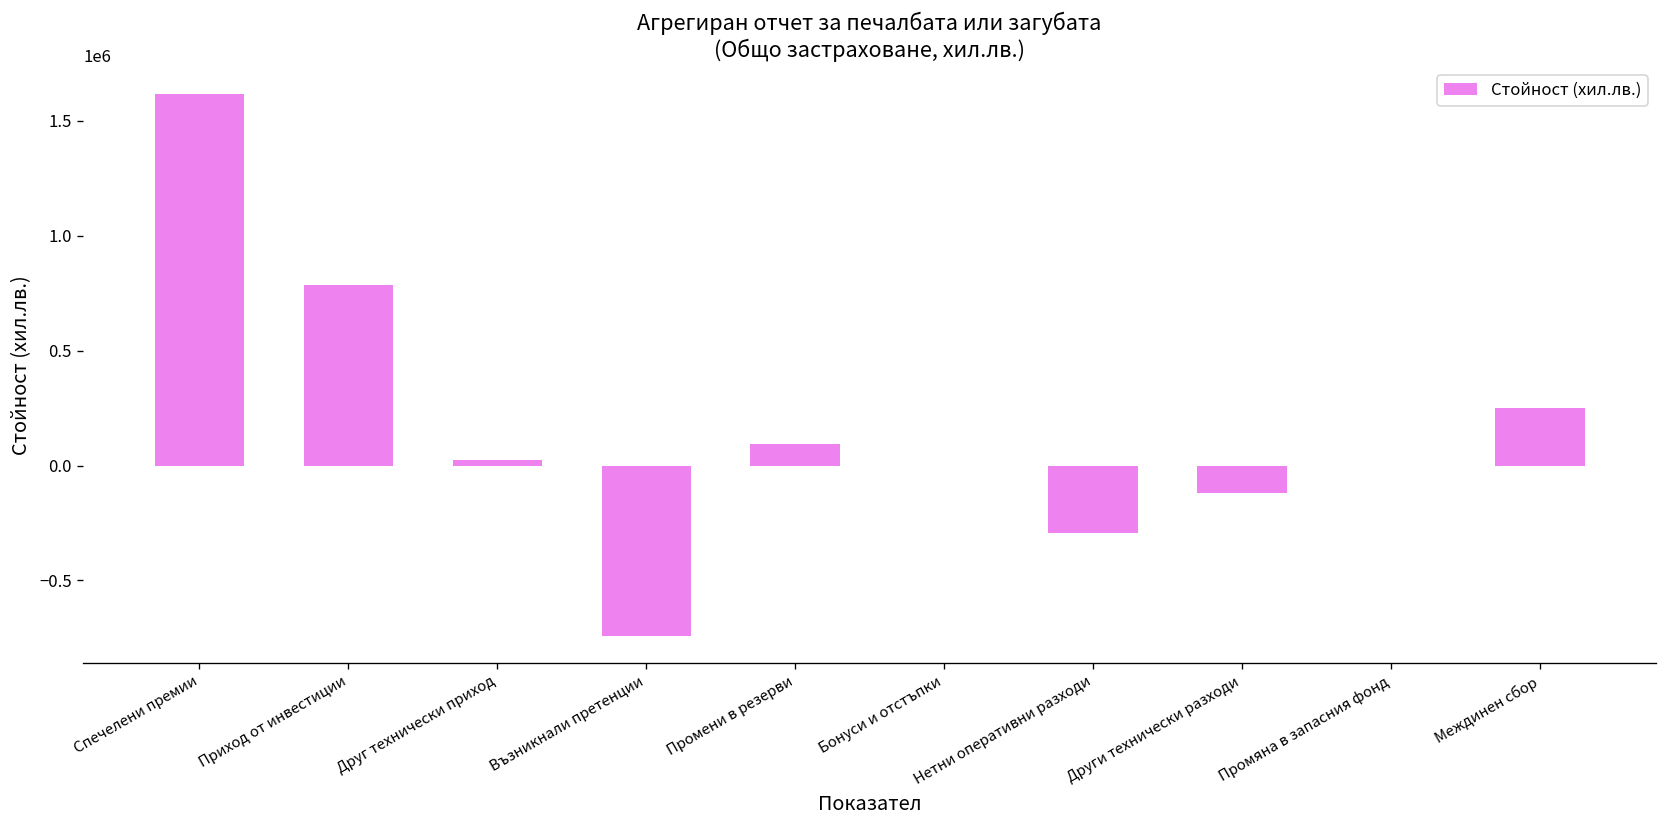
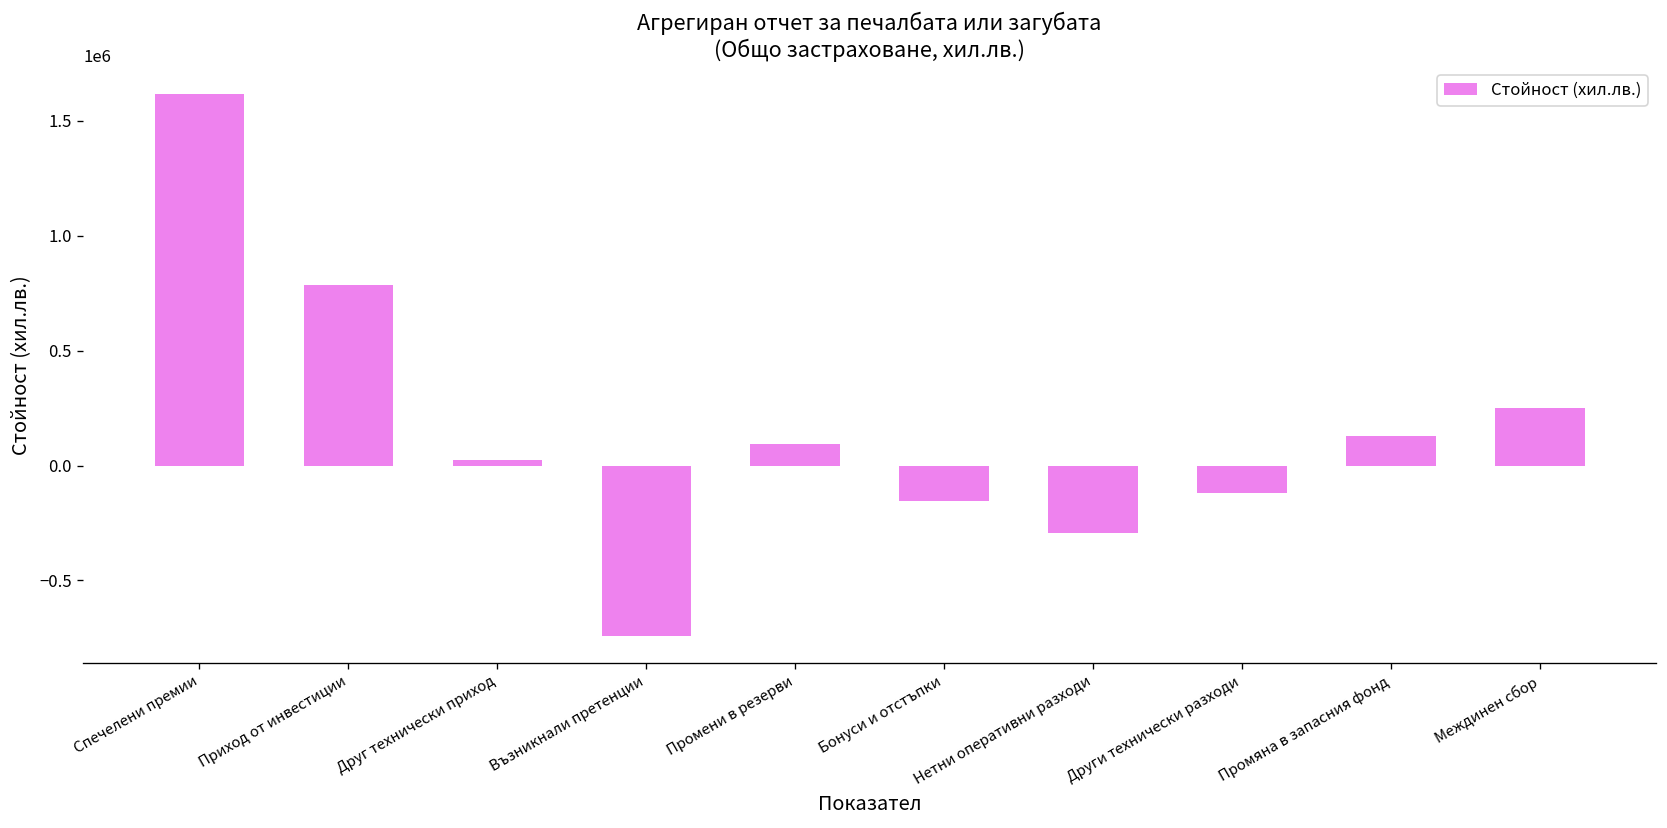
  {
    "Спечелени премии": 1620000,
    "Приход от инвестиции": 780000,
    "Друг технически приход": 20000,
    "Възникнали претенции": -740000,
    "Промени в резерви": 90000,
-   "Бонуси и отстъпки": 0,
+   "Бонуси и отстъпки": -150000,
    "Нетни оперативни разходи": -290000,
    "Други технически разходи": -120000,
-   "Промяна в запасния фонд": 0,
+   "Промяна в запасния фонд": 130000,
    "Междинен сбор": 250000
  }
